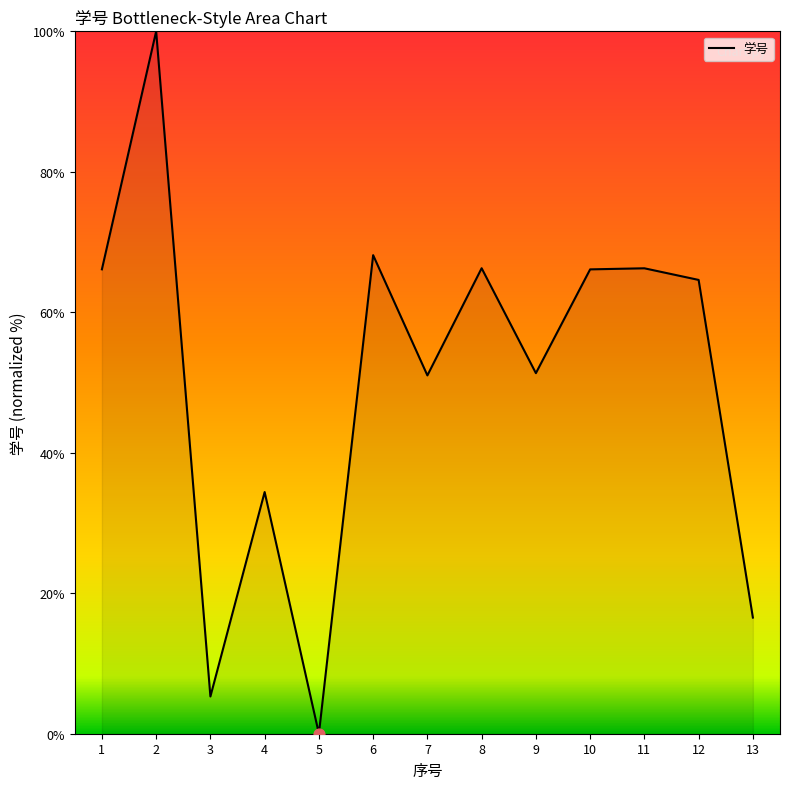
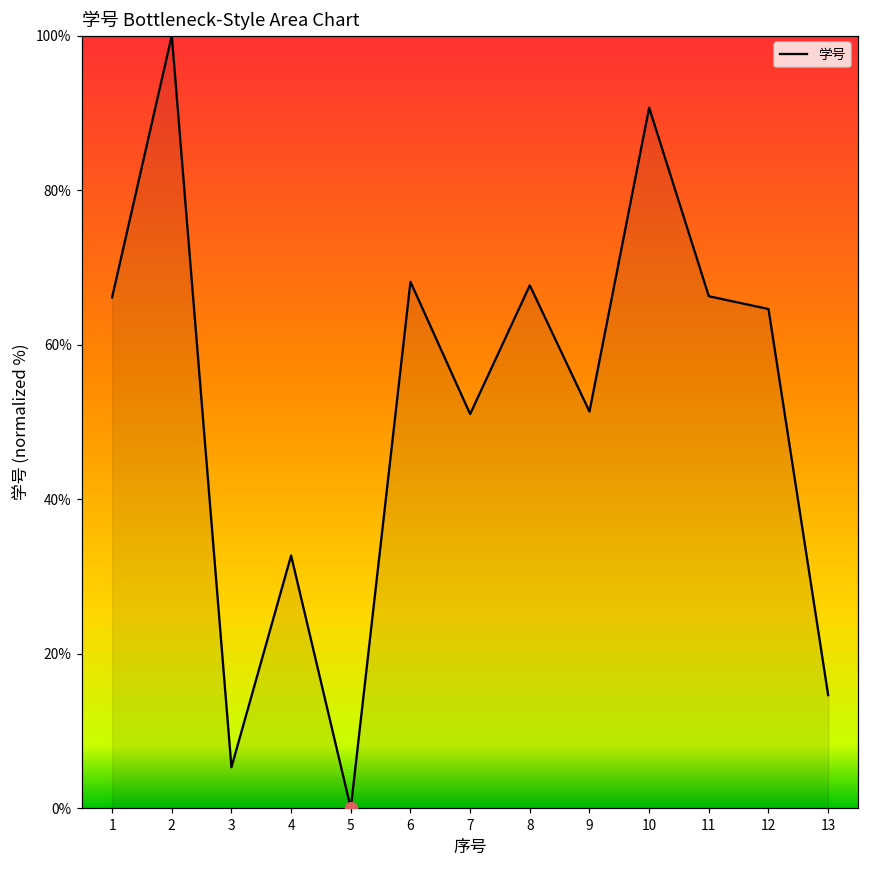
  {
    "学号": {
      "1": "66%",
      "2": "100%",
      "3": "5%",
-     "4": "34%",
+     "4": "33%",
      "6": "68%",
      "7": "51%",
-     "8": "66%",
+     "8": "68%",
      "9": "51%",
-     "10": "66%",
+     "10": "91%",
      "11": "66%",
      "12": "65%",
-     "13": "17%"
+     "13": "15%"
    }
  }
